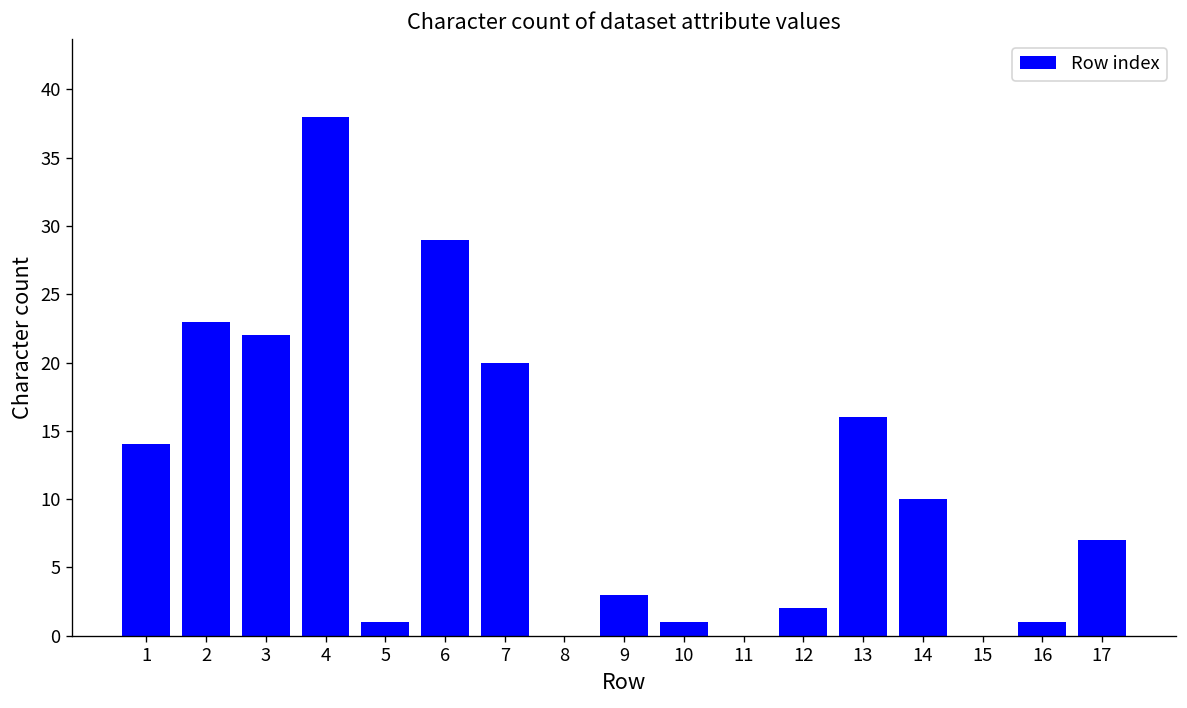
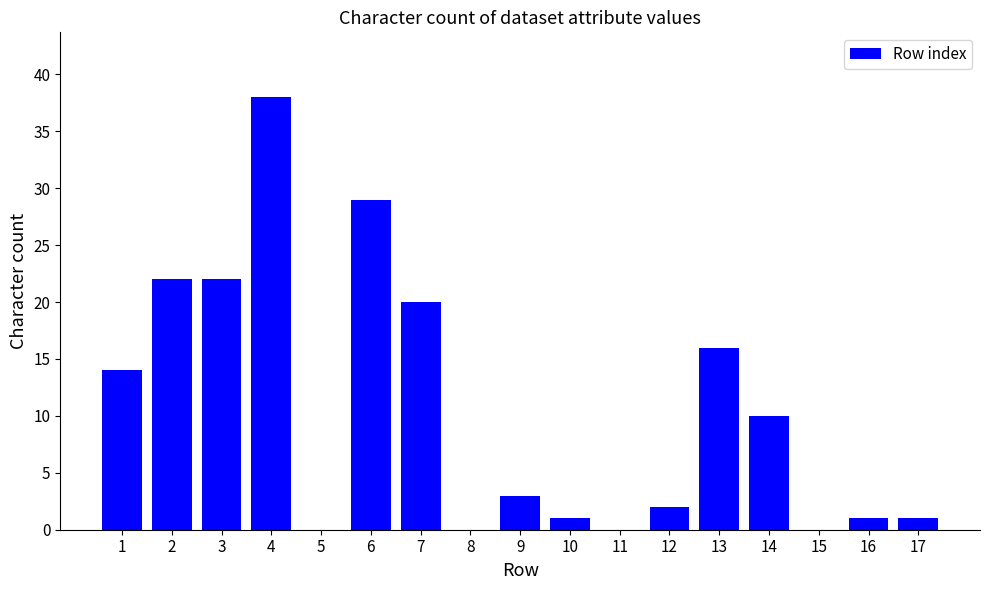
  {
    "1": 14,
-   "2": 23,
+   "2": 22,
    "3": 22,
    "4": 38,
-   "5": 1,
+   "5": 0,
    "6": 29,
    "7": 20,
    "8": 0,
    "9": 3,
    "10": 1,
    "11": 0,
    "12": 2,
    "13": 16,
    "14": 10,
    "15": 0,
    "16": 1,
-   "17": 7
+   "17": 1
  }
